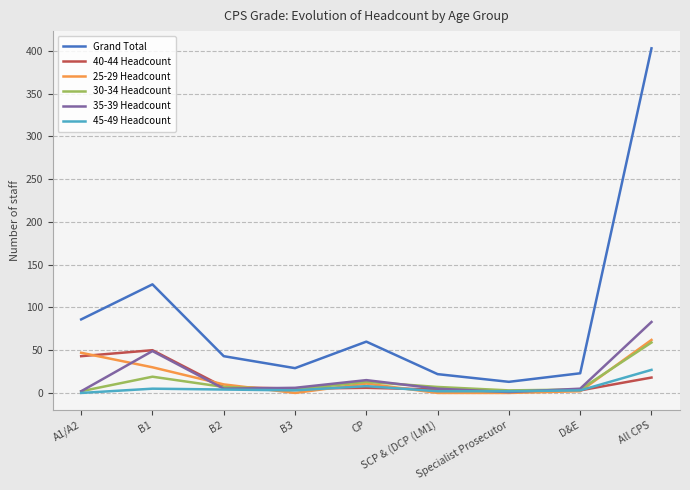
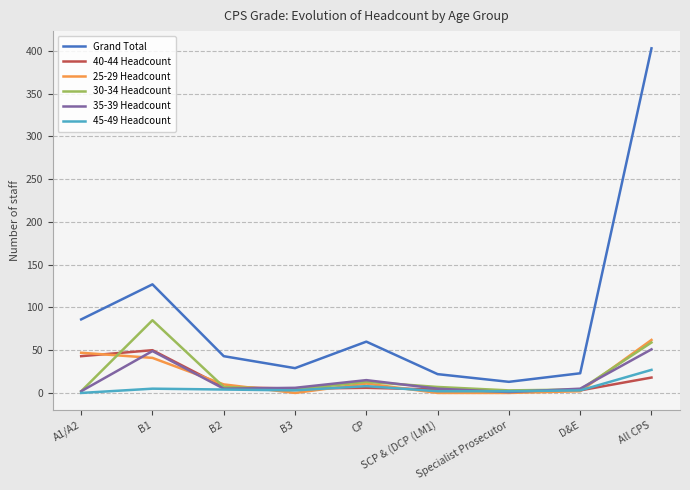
  {
    "40-44 Headcount": {
      "A1/A2": 40,
      "All CPS": 20
    },
    "25-29 Headcount": {
      "A1/A2": 50,
-     "B1": 30,
+     "B1": 40,
      "B2": 10,
      "All CPS": 60
    },
    "30-34 Headcount": {
-     "B1": 20,
+     "B1": 90,
      "All CPS": 60
    },
    "35-39 Headcount": {
-     "All CPS": 80
+     "All CPS": 50
    }
  }
